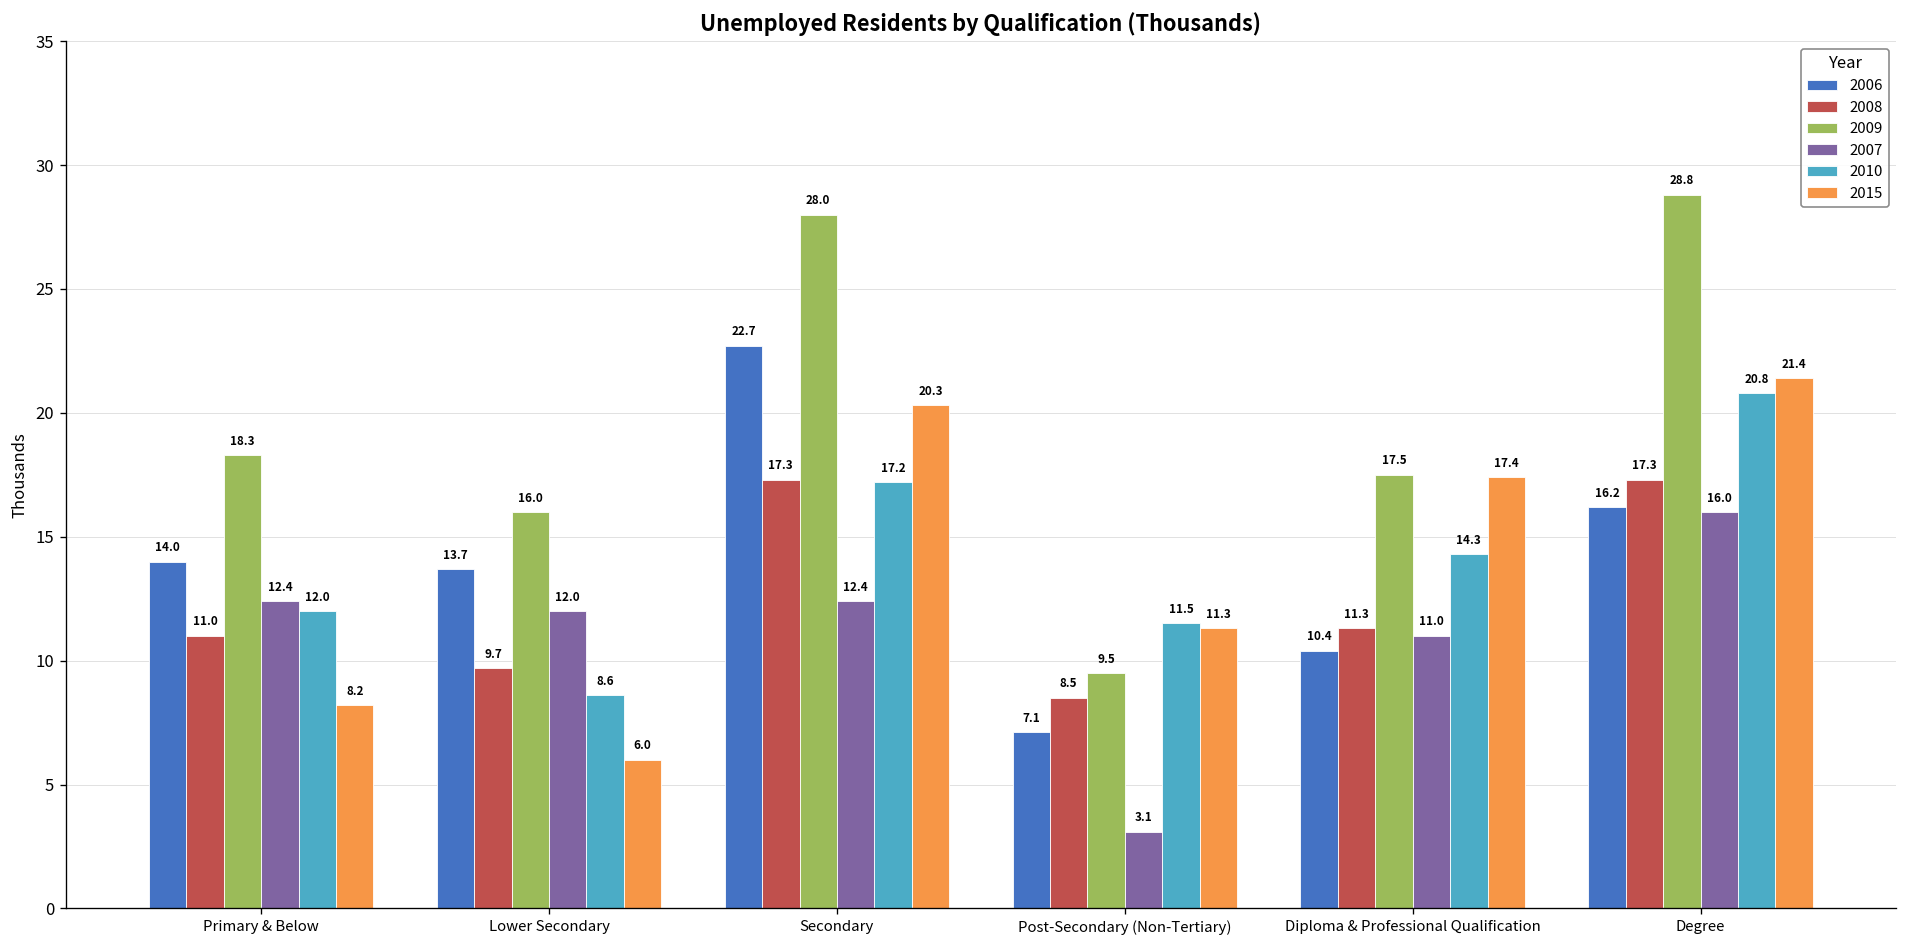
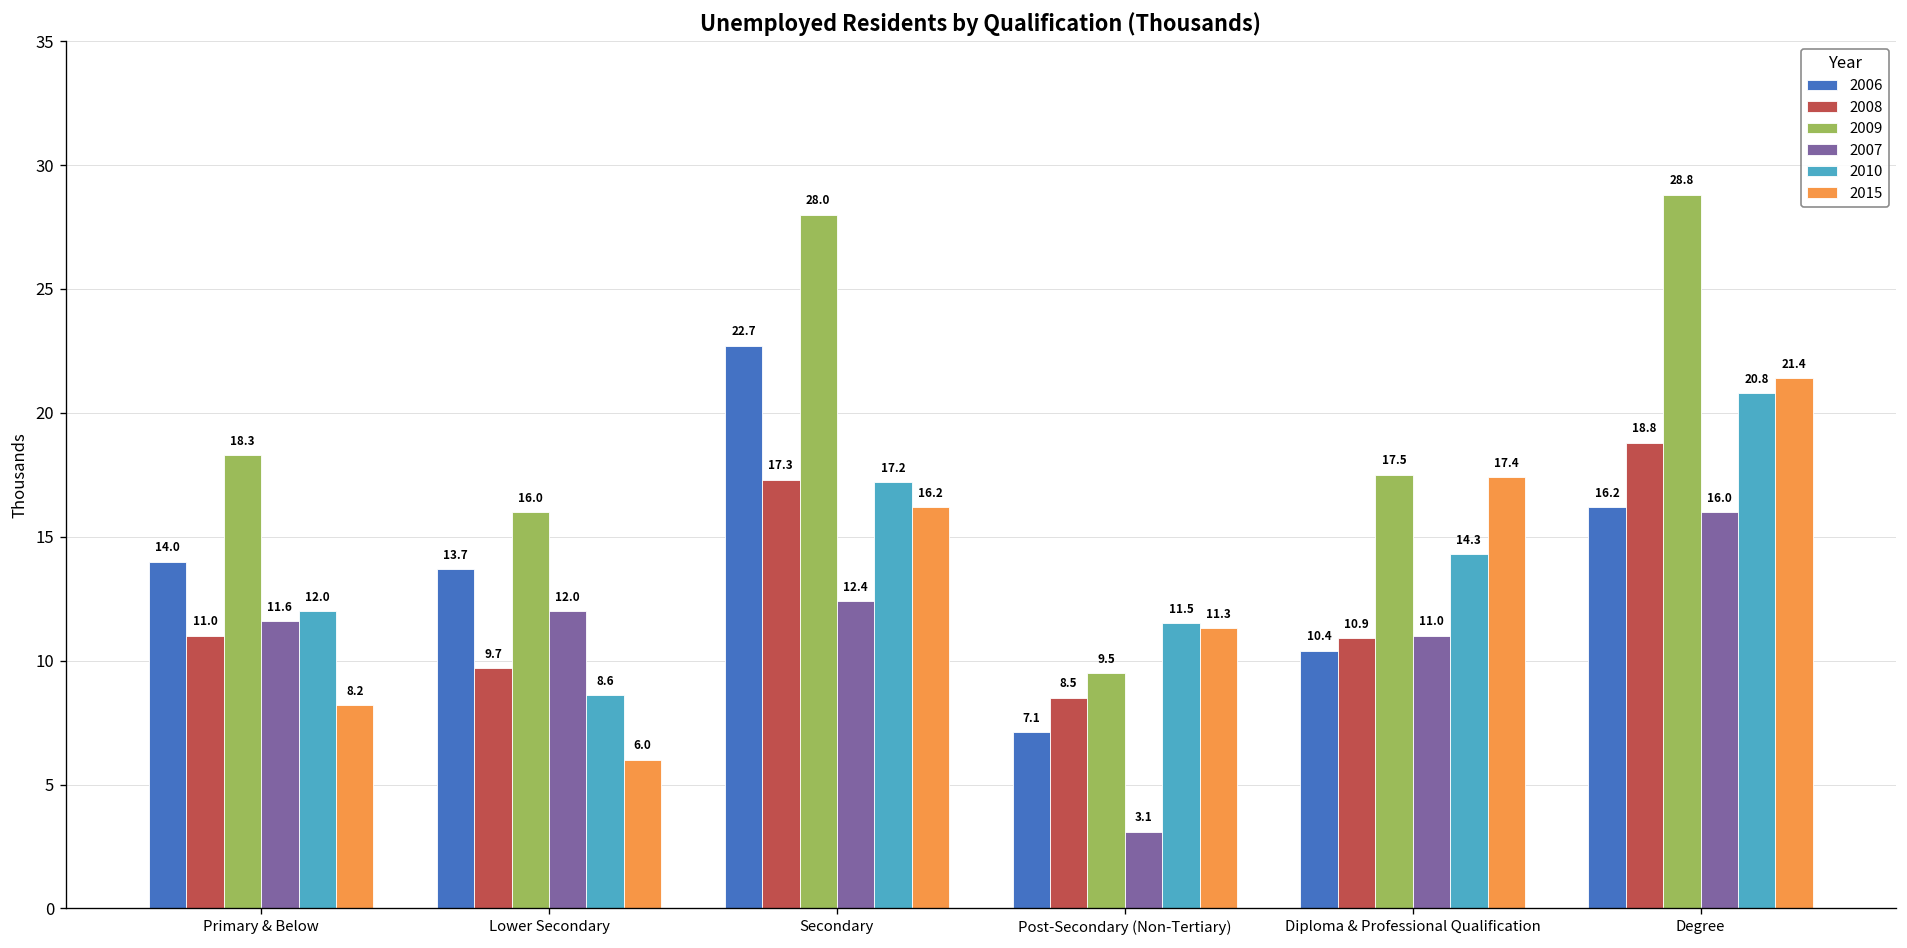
  {
    "2008": {
      "Primary & Below": 11.0,
      "Lower Secondary": 9.7,
      "Secondary": 17.3,
      "Post-Secondary (Non-Tertiary)": 8.5,
-     "Diploma & Professional Qualification": 11.3,
-     "Degree": 17.3
+     "Diploma & Professional Qualification": 10.9,
+     "Degree": 18.8
    },
    "2009": {
      "Primary & Below": 18.3,
      "Lower Secondary": 16.0,
      "Secondary": 28.0,
      "Post-Secondary (Non-Tertiary)": 9.5,
      "Diploma & Professional Qualification": 17.5,
      "Degree": 28.8
    },
    "2007": {
-     "Primary & Below": 12.4,
+     "Primary & Below": 11.6,
      "Lower Secondary": 12.0,
      "Secondary": 12.4,
      "Post-Secondary (Non-Tertiary)": 3.1,
      "Diploma & Professional Qualification": 11.0,
      "Degree": 16.0
    },
    "2015": {
      "Primary & Below": 8.2,
      "Lower Secondary": 6.0,
-     "Secondary": 20.3,
+     "Secondary": 16.2,
      "Post-Secondary (Non-Tertiary)": 11.3,
      "Diploma & Professional Qualification": 17.4,
      "Degree": 21.4
    }
  }
